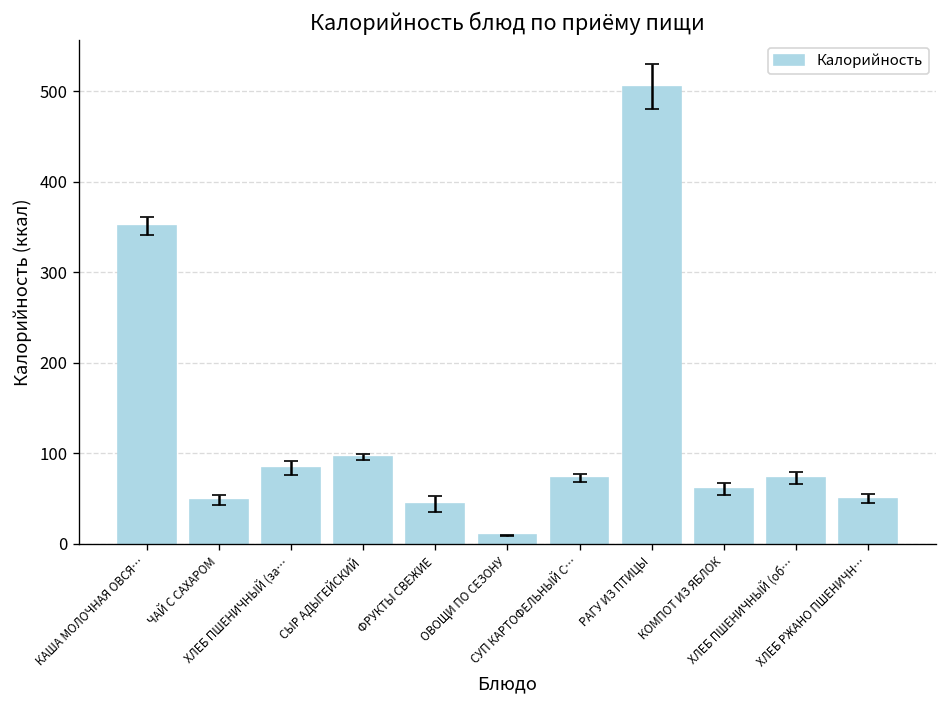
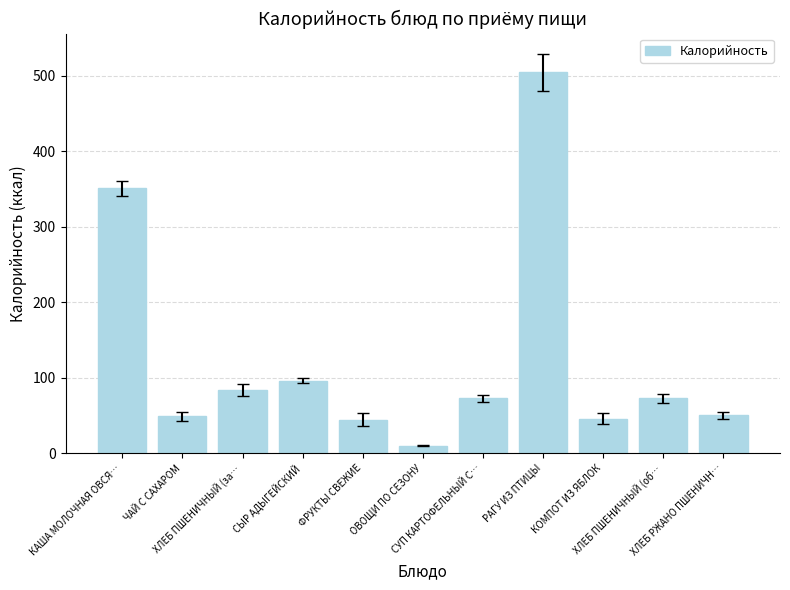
  {
    "Калорийность": {
      "КАША МОЛОЧНАЯ ОВСЯ…": 350,
      "ЧАЙ С САХАРОМ": 50,
      "ХЛЕБ ПШЕНИЧНЫЙ (за…": 80,
      "СЫР АДЫГЕЙСКИЙ": 100,
      "ФРУКТЫ СВЕЖИЕ": 40,
      "ОВОЩИ ПО СЕЗОНУ": 10,
      "СУП КАРТОФЕЛЬНЫЙ С…": 70,
      "РАГУ ИЗ ПТИЦЫ": 500,
-     "КОМПОТ ИЗ ЯБЛОК": 60,
+     "КОМПОТ ИЗ ЯБЛОК": 50,
      "ХЛЕБ ПШЕНИЧНЫЙ (об…": 70,
      "ХЛЕБ РЖАНО ПШЕНИЧН…": 50
    }
  }
